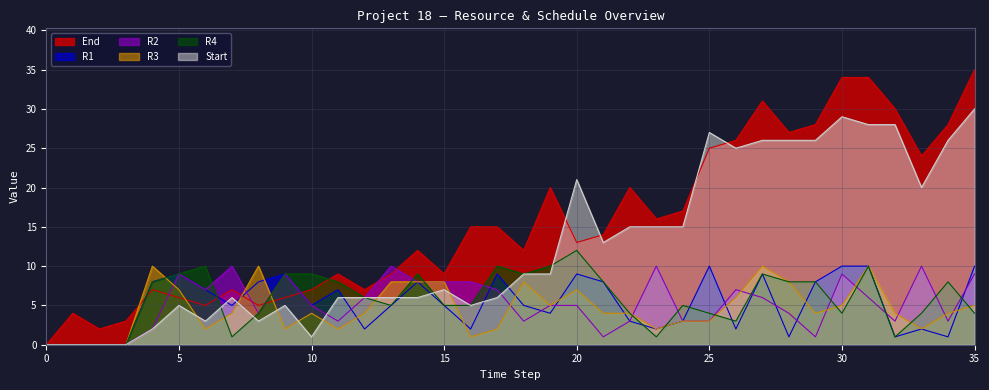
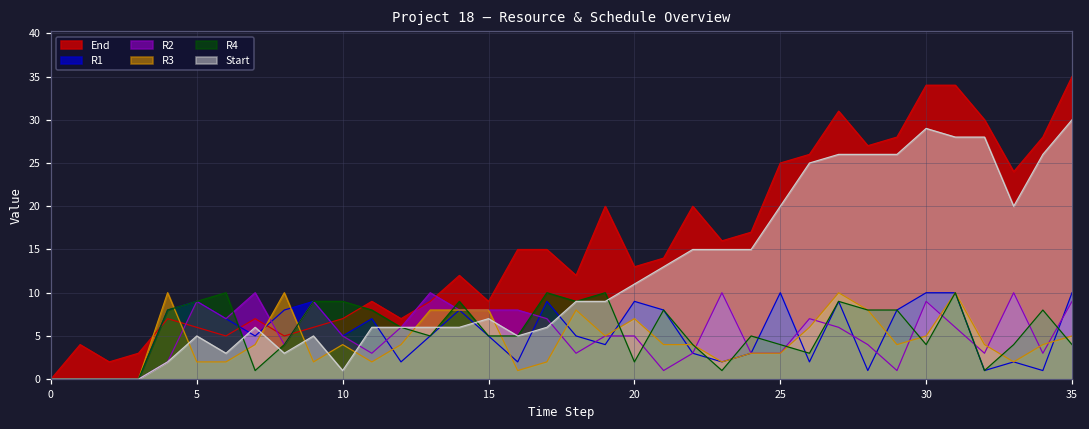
  {
    "End": {
      "5": 6,
      "10": 7,
      "15": 9,
      "20": 13,
      "25": 25,
      "30": 34,
      "35": 35
    },
    "R1": {
      "20": 9,
      "25": 10,
      "30": 10,
      "35": 10
    },
    "R2": {
      "20": 5,
      "30": 9,
      "35": 9
    },
    "R3": {
-     "5": 7,
+     "5": 2,
      "10": 4,
      "20": 7,
      "30": 5,
      "35": 5
    },
    "R4": {
      "10": 9,
-     "20": 12,
+     "20": 2,
      "25": 4,
      "30": 4,
      "35": 4
    },
    "Start": {
      "5": 5,
      "10": 1,
      "15": 7,
-     "20": 21,
-     "25": 27,
+     "20": 11,
+     "25": 20,
      "30": 29,
      "35": 30
    }
  }
